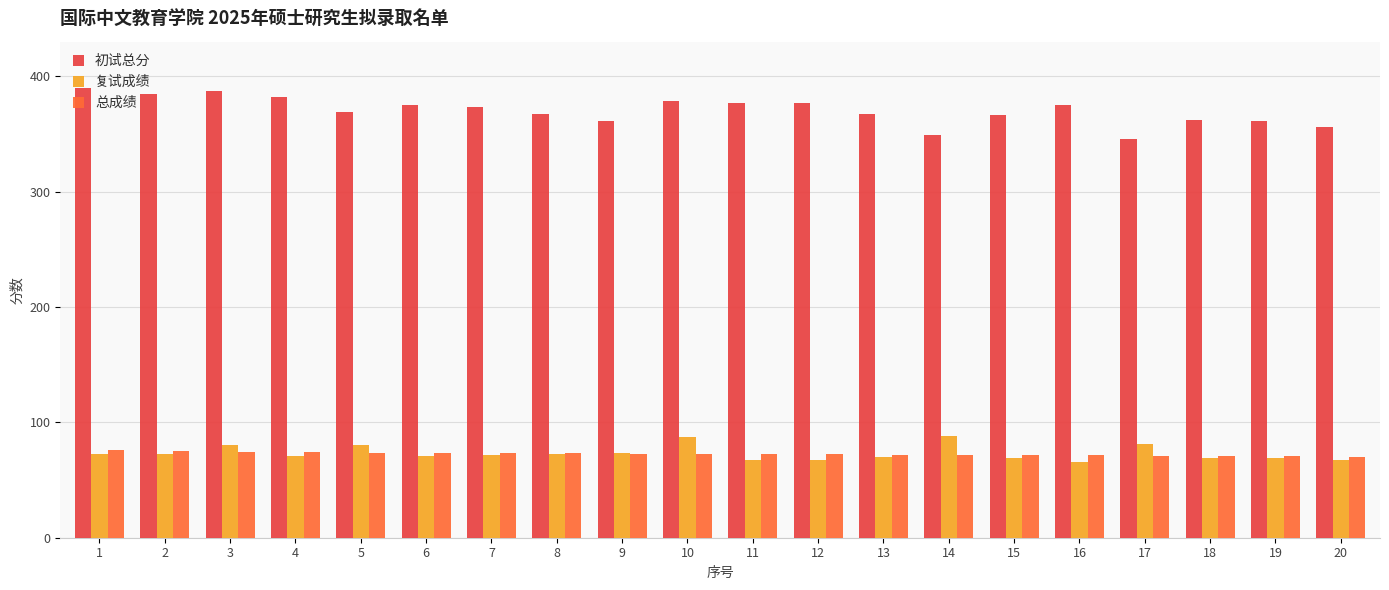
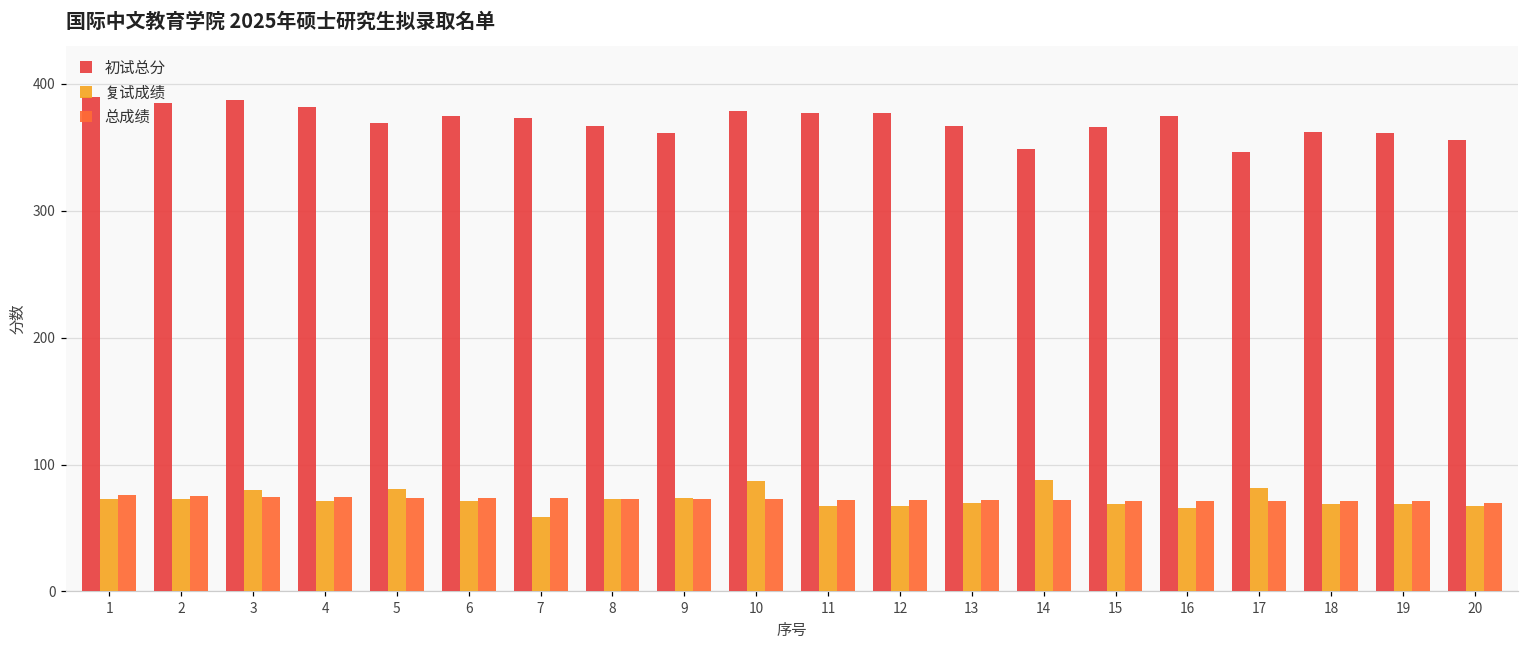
  {
    "复试成绩": {
      "1": 73,
      "2": 73,
      "3": 80,
      "4": 71,
      "5": 81,
      "6": 71,
-     "7": 72,
+     "7": 59,
      "8": 73,
      "9": 74,
      "10": 87,
      "11": 68,
      "12": 68,
      "13": 70,
      "14": 88,
      "15": 69,
      "16": 66,
      "17": 82,
      "18": 69,
      "19": 69,
      "20": 68
    }
  }
